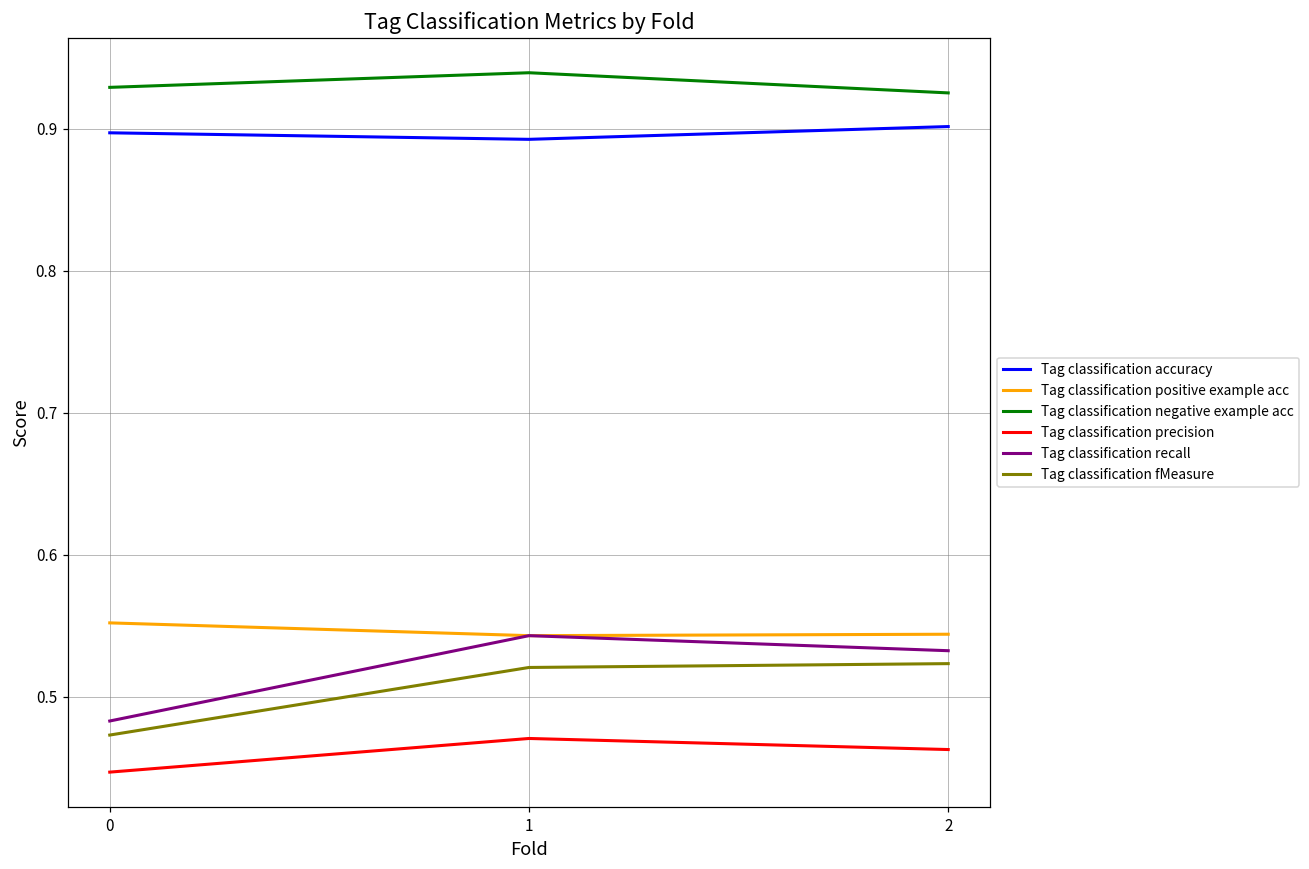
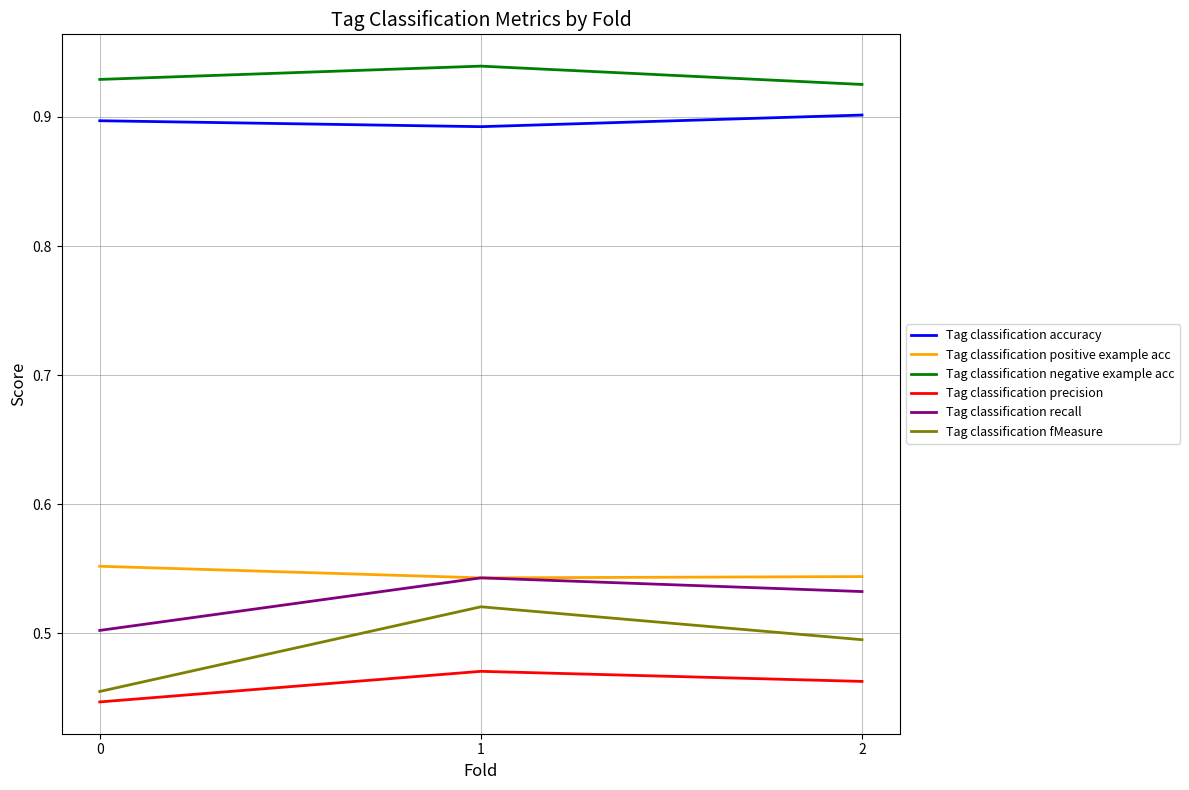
  {
    "Tag classification accuracy": {
      "0": 0.897,
      "1": 0.893,
      "2": 0.902
    },
    "Tag classification positive example acc": {
      "0": 0.552,
      "2": 0.544
    },
    "Tag classification negative example acc": {
      "0": 0.929,
      "1": 0.939,
      "2": 0.925
    },
    "Tag classification precision": {
      "0": 0.447,
      "1": 0.471,
      "2": 0.463
    },
    "Tag classification recall": {
-     "0": 0.483,
+     "0": 0.502,
      "2": 0.532
    },
    "Tag classification fMeasure": {
-     "0": 0.473,
+     "0": 0.455,
      "1": 0.521,
-     "2": 0.523
+     "2": 0.495
    }
  }
